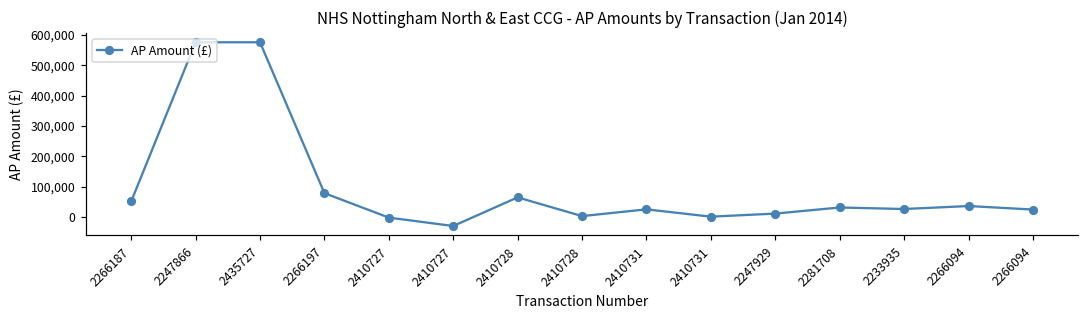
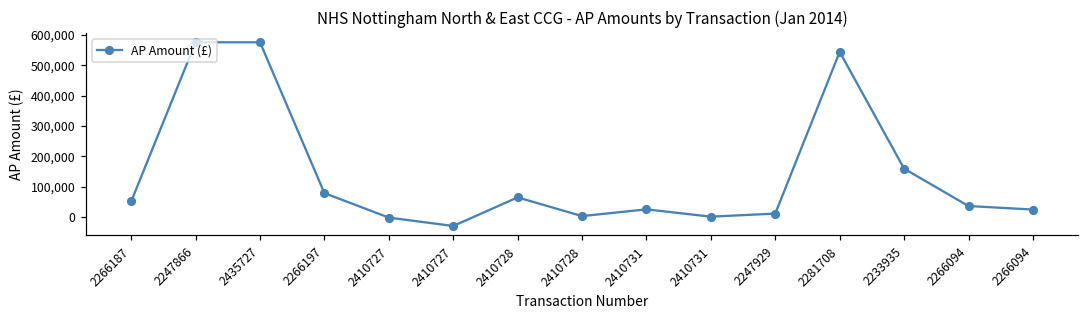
  {
    "2266187": "50,000",
    "2435727": "580,000",
    "2266197": "80,000",
    "2247929": "10,000",
-   "2281708": "30,000",
-   "2233935": "30,000"
+   "2281708": "540,000",
+   "2233935": "160,000"
  }
